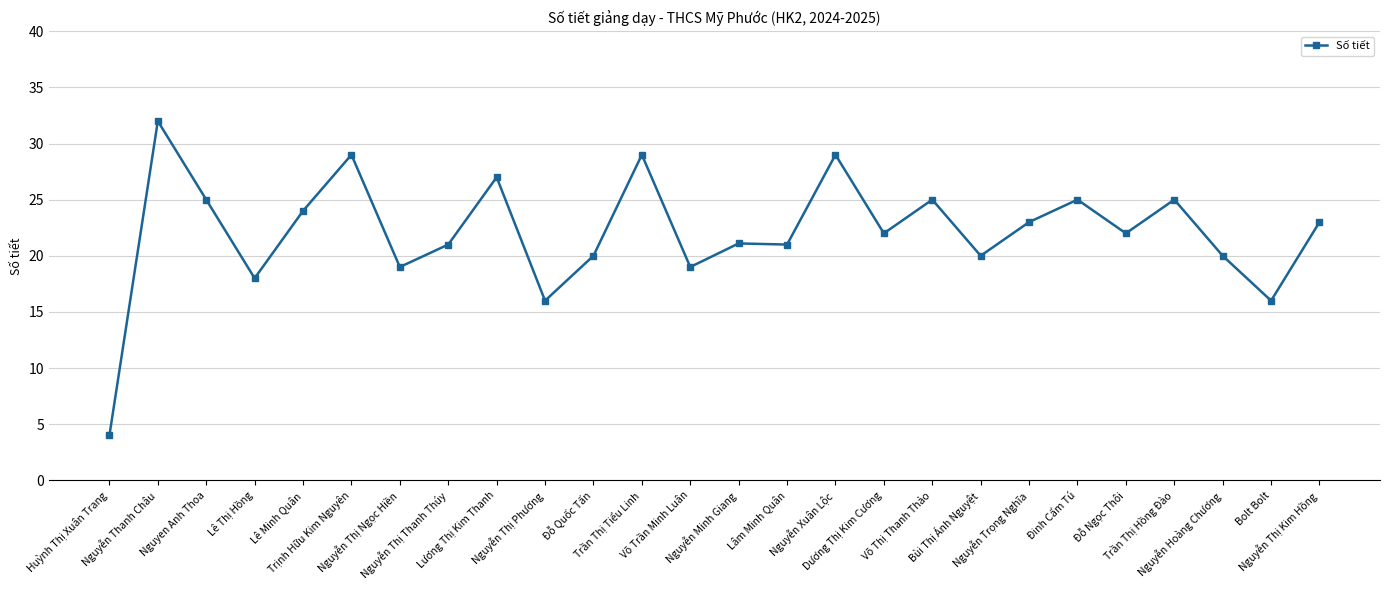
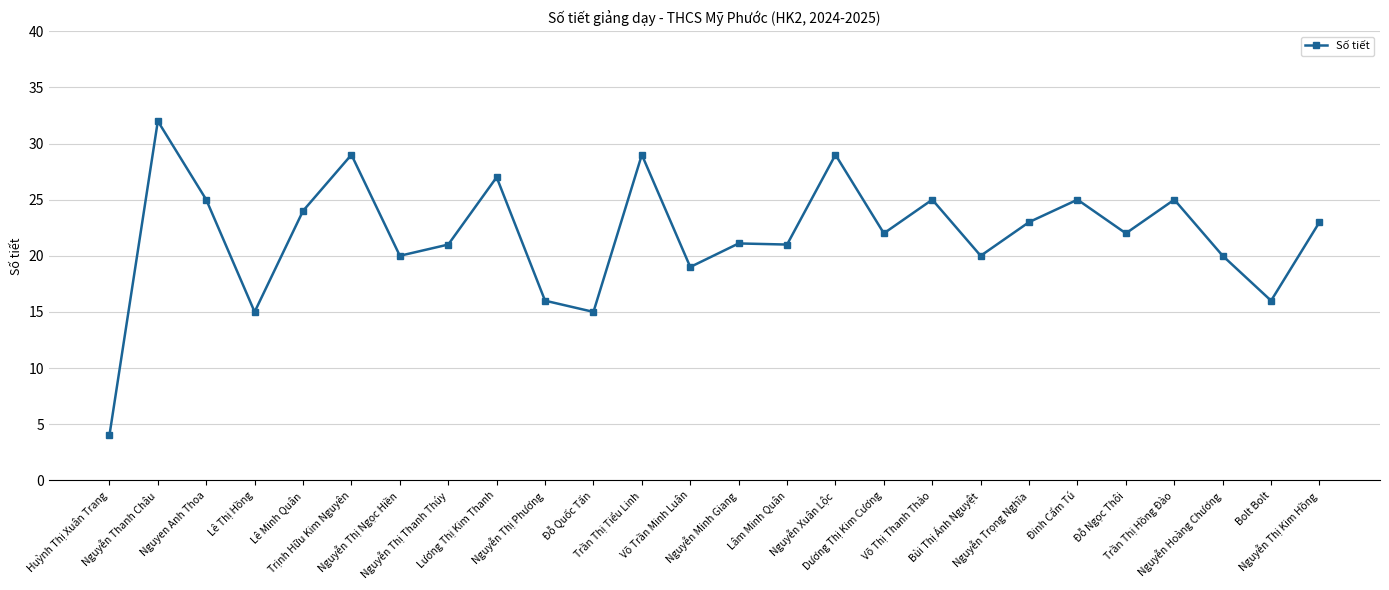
  {
    "Huỳnh Thị Xuân Trang": 4,
    "Nguyễn Thanh Châu": 32,
    "Nguyen Anh Thoa": 25,
-   "Lê Thị Hồng": 18,
+   "Lê Thị Hồng": 15,
    "Lê Minh Quân": 24,
    "Trịnh Hữu Kim Nguyên": 29,
-   "Nguyễn Thị Ngọc Hiền": 19,
+   "Nguyễn Thị Ngọc Hiền": 20,
    "Nguyễn Thị Thanh Thúy": 21,
    "Lương Thị Kim Thanh": 27,
    "Nguyễn Thị Phương": 16,
-   "Đỗ Quốc Tấn": 20,
+   "Đỗ Quốc Tấn": 15,
    "Trần Thị Tiểu Linh": 29,
    "Võ Trần Minh Luân": 19,
    "Nguyễn Minh Giang": 21,
    "Lâm Minh Quân": 21,
    "Nguyễn Xuân Lộc": 29,
    "Dương Thị Kim Cương": 22,
    "Võ Thị Thanh Thảo": 25,
    "Bùi Thị Ánh Nguyệt": 20,
    "Nguyễn Trọng Nghĩa": 23,
    "Đinh Cẩm Tú": 25,
    "Đỗ Ngọc Thôi": 22,
    "Trần Thị Hồng Đào": 25,
    "Nguyễn Hoàng Chương": 20,
    "Bolt Bolt": 16,
    "Nguyễn Thị Kim Hồng": 23
  }
